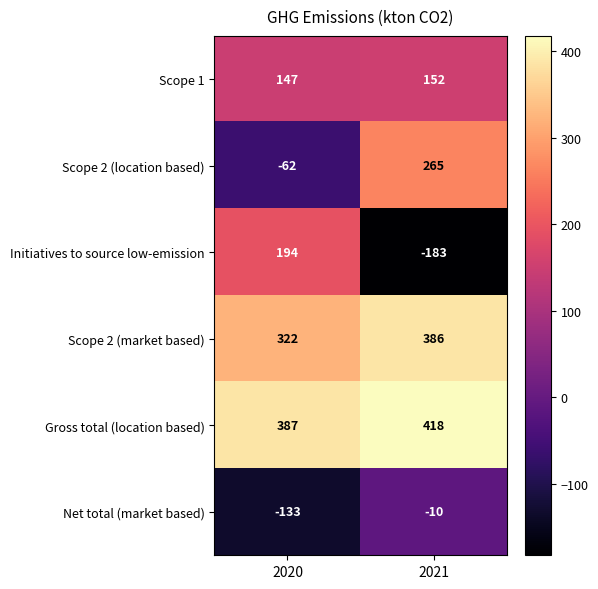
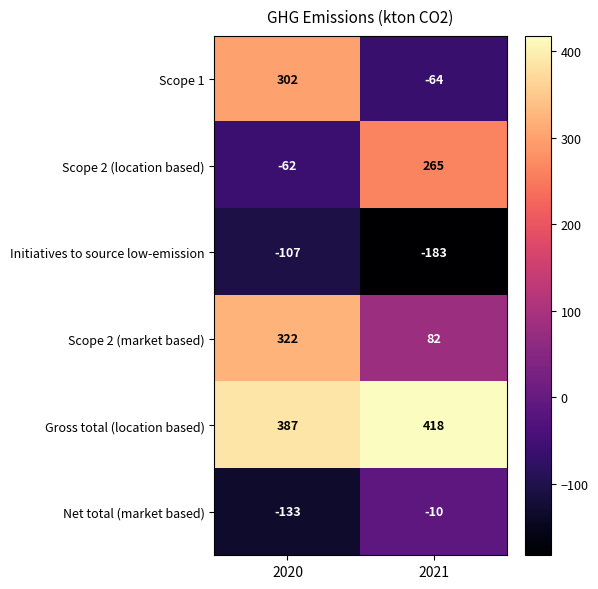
  {
    "Scope 1": {
-     "2020": 147,
-     "2021": 152
+     "2020": 302,
+     "2021": -64
    },
    "Scope 2 (location based)": {
      "2020": -62,
      "2021": 265
    },
    "Initiatives to source low-emission": {
-     "2020": 194,
+     "2020": -107,
      "2021": -183
    },
    "Scope 2 (market based)": {
      "2020": 322,
-     "2021": 386
+     "2021": 82
    },
    "Gross total (location based)": {
      "2020": 387,
      "2021": 418
    },
    "Net total (market based)": {
      "2020": -133,
      "2021": -10
    }
  }
